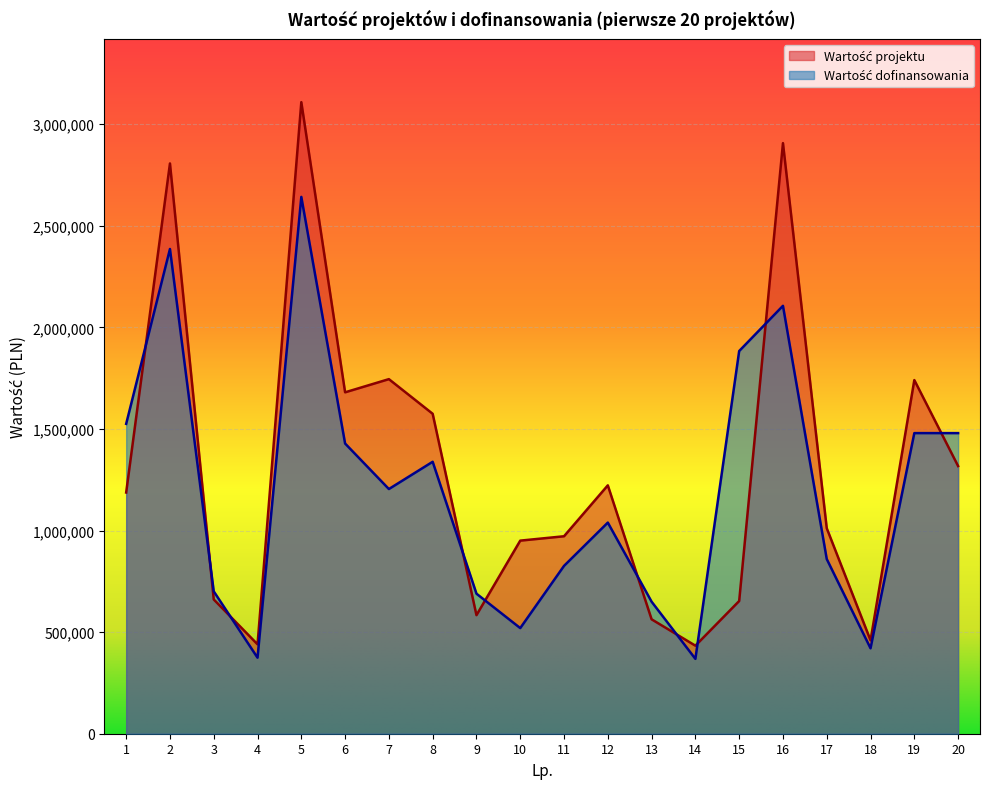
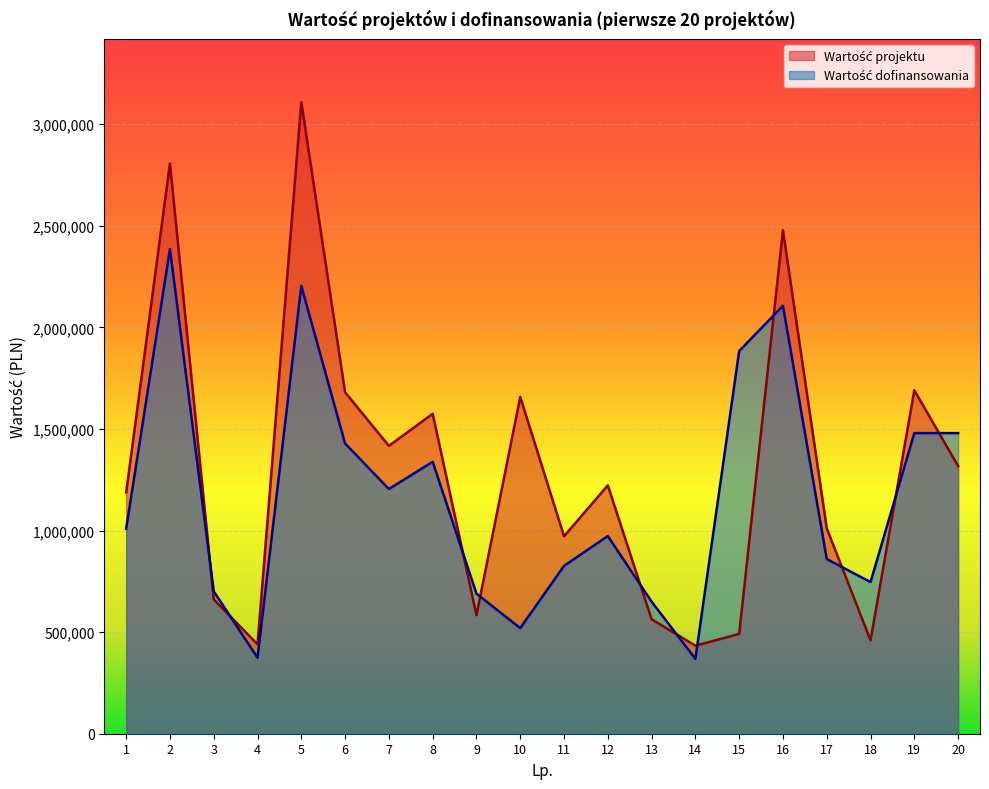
  {
    "Wartość projektu": {
      "1": "1,190,000",
      "2": "2,810,000",
      "3": "660,000",
      "4": "440,000",
      "5": "3,110,000",
      "6": "1,680,000",
-     "7": "1,740,000",
+     "7": "1,420,000",
      "8": "1,570,000",
      "9": "580,000",
-     "10": "950,000",
+     "10": "1,660,000",
      "11": "970,000",
      "12": "1,220,000",
      "13": "560,000",
      "14": "430,000",
-     "15": "650,000",
-     "16": "2,910,000",
+     "15": "490,000",
+     "16": "2,480,000",
      "17": "1,010,000",
      "18": "460,000",
-     "19": "1,740,000",
+     "19": "1,690,000",
      "20": "1,320,000"
    },
    "Wartość dofinansowania": {
-     "1": "1,520,000",
+     "1": "1,010,000",
      "2": "2,390,000",
      "3": "700,000",
      "4": "370,000",
-     "5": "2,640,000",
+     "5": "2,200,000",
      "6": "1,430,000",
      "7": "1,200,000",
      "8": "1,340,000",
      "9": "690,000",
      "10": "520,000",
      "11": "830,000",
-     "12": "1,040,000",
+     "12": "970,000",
      "13": "650,000",
      "14": "370,000",
      "15": "1,880,000",
      "16": "2,110,000",
      "17": "860,000",
-     "18": "420,000",
+     "18": "750,000",
      "19": "1,480,000",
      "20": "1,480,000"
    }
  }
